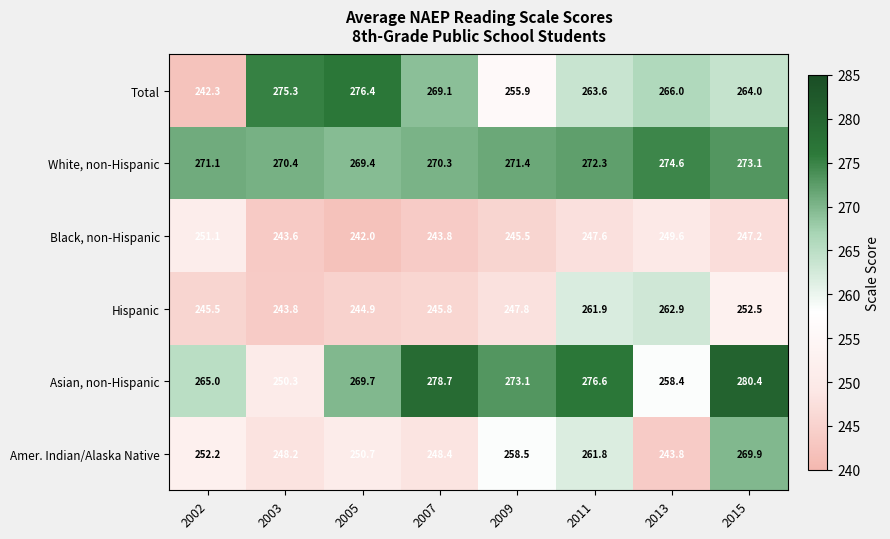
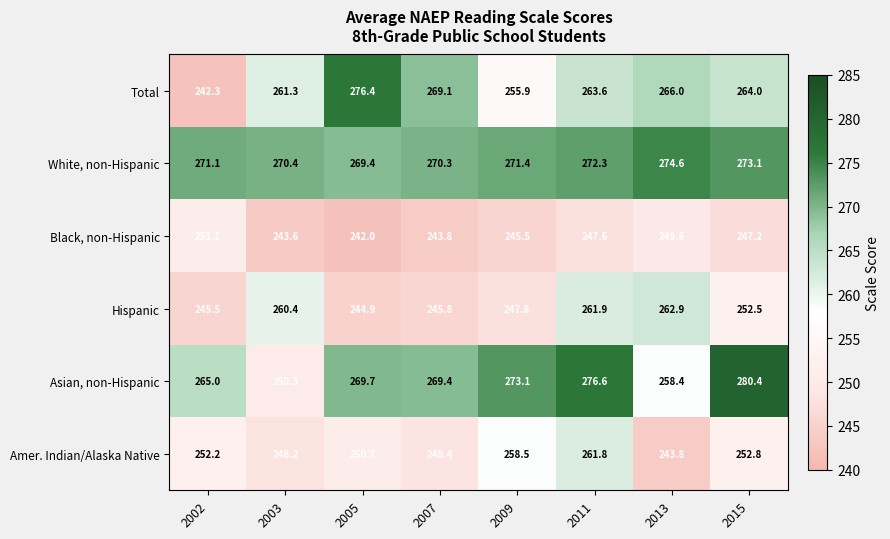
  {
    "Total": {
      "2002": 242.3,
-     "2003": 275.3,
+     "2003": 261.3,
      "2005": 276.4,
      "2007": 269.1,
      "2009": 255.9,
      "2011": 263.6,
      "2013": 266.0,
      "2015": 264.0
    },
    "White, non-Hispanic": {
      "2002": 271.1,
      "2003": 270.4,
      "2005": 269.4,
      "2007": 270.3,
      "2009": 271.4,
      "2011": 272.3,
      "2013": 274.6,
      "2015": 273.1
    },
    "Black, non-Hispanic": {
      "2003": 243.6,
      "2005": 242.0,
      "2007": 243.8
    },
    "Hispanic": {
-     "2003": 243.8,
+     "2003": 260.4,
      "2005": 244.9,
      "2011": 261.9,
      "2013": 262.9,
      "2015": 252.5
    },
    "Asian, non-Hispanic": {
      "2002": 265.0,
      "2005": 269.7,
-     "2007": 278.7,
+     "2007": 269.4,
      "2009": 273.1,
      "2011": 276.6,
      "2013": 258.4,
      "2015": 280.4
    },
    "Amer. Indian/Alaska Native": {
      "2002": 252.2,
      "2009": 258.5,
      "2011": 261.8,
      "2013": 243.8,
-     "2015": 269.9
+     "2015": 252.8
    }
  }
